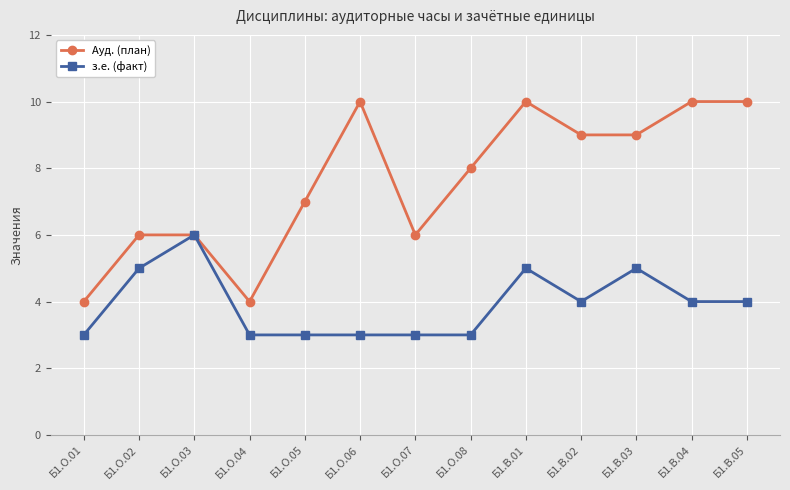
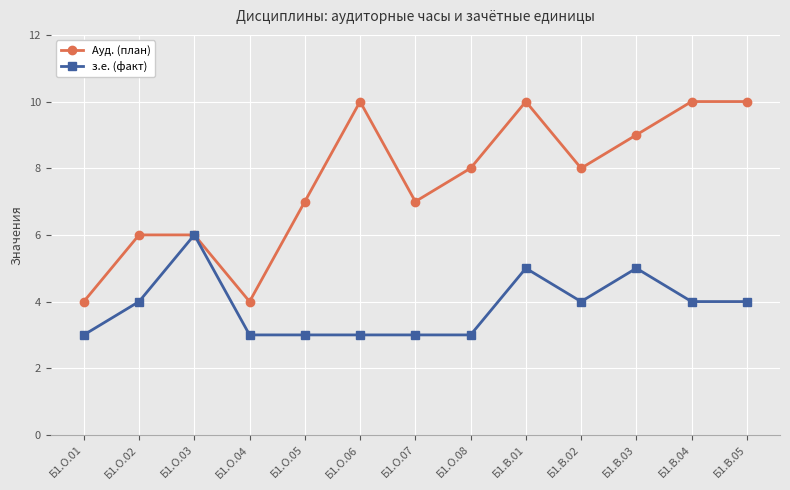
  {
    "Ауд. (план)": {
      "Б1.О.01": 4,
      "Б1.О.02": 6,
      "Б1.О.04": 4,
      "Б1.О.05": 7,
      "Б1.О.06": 10,
-     "Б1.О.07": 6,
+     "Б1.О.07": 7,
      "Б1.О.08": 8,
      "Б1.В.01": 10,
-     "Б1.В.02": 9,
+     "Б1.В.02": 8,
      "Б1.В.03": 9,
      "Б1.В.04": 10,
      "Б1.В.05": 10
    },
    "з.е. (факт)": {
      "Б1.О.01": 3,
-     "Б1.О.02": 5,
+     "Б1.О.02": 4,
      "Б1.О.04": 3,
      "Б1.О.05": 3,
      "Б1.О.06": 3,
      "Б1.О.07": 3,
      "Б1.О.08": 3,
      "Б1.В.01": 5,
      "Б1.В.02": 4,
      "Б1.В.03": 5,
      "Б1.В.04": 4,
      "Б1.В.05": 4
    }
  }
